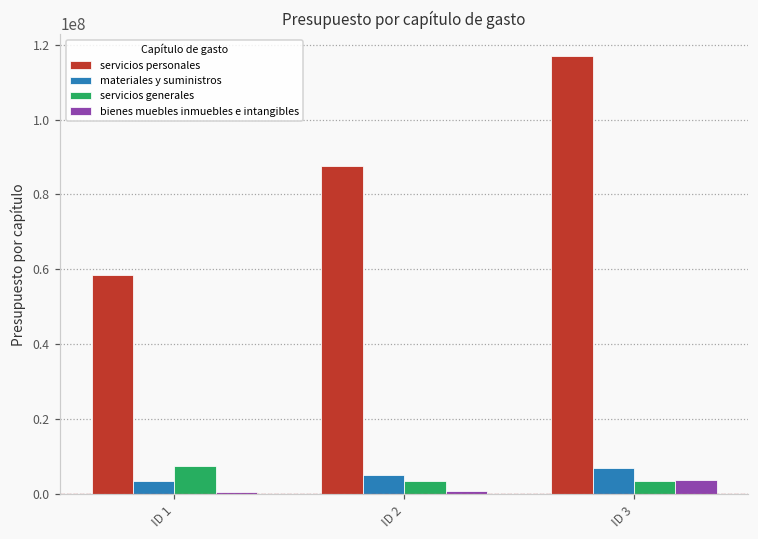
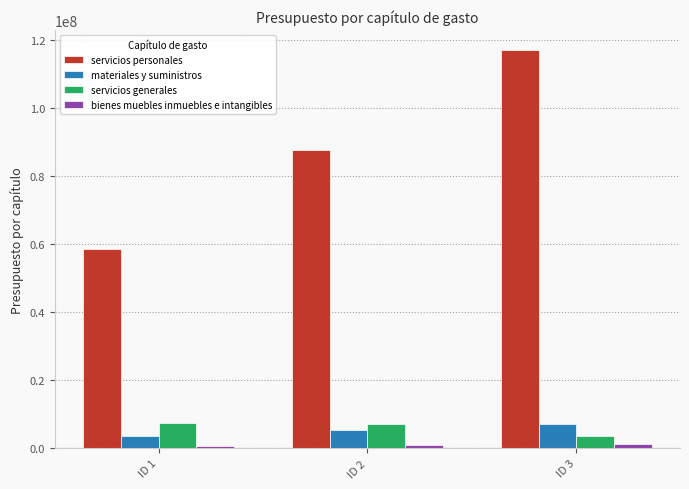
  {
    "servicios personales": {
      "ID 1": 58000000,
      "ID 2": 88000000,
      "ID 3": 117000000
    },
    "materiales y suministros": {
      "ID 1": 4000000,
      "ID 2": 5000000,
      "ID 3": 7000000
    },
    "servicios generales": {
      "ID 1": 7000000,
-     "ID 2": 3000000,
+     "ID 2": 7000000,
      "ID 3": 4000000
    },
    "bienes muebles inmuebles e intangibles": {
      "ID 2": 1000000,
-     "ID 3": 4000000
+     "ID 3": 1000000
    }
  }
